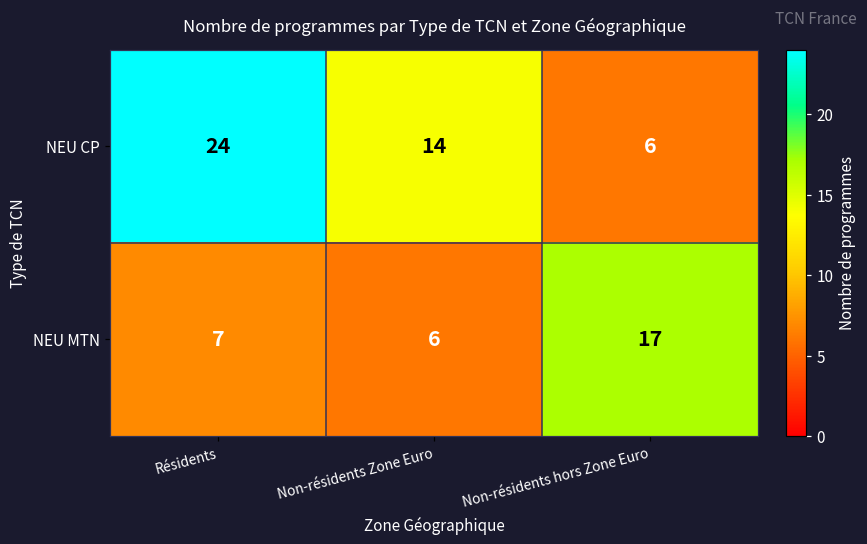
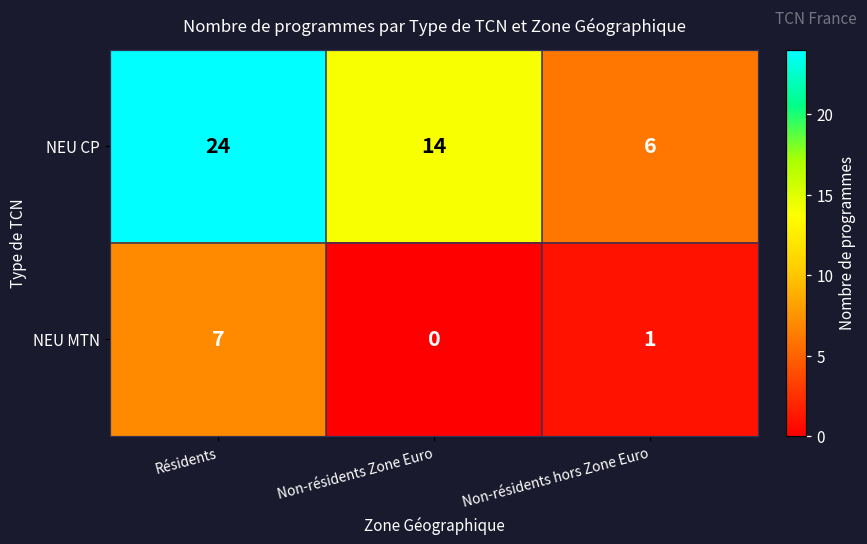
  {
    "NEU CP": {
      "Résidents": 24,
      "Non-résidents Zone Euro": 14,
      "Non-résidents hors Zone Euro": 6
    },
    "NEU MTN": {
      "Résidents": 7,
-     "Non-résidents Zone Euro": 6,
-     "Non-résidents hors Zone Euro": 17
+     "Non-résidents Zone Euro": 0,
+     "Non-résidents hors Zone Euro": 1
    }
  }
